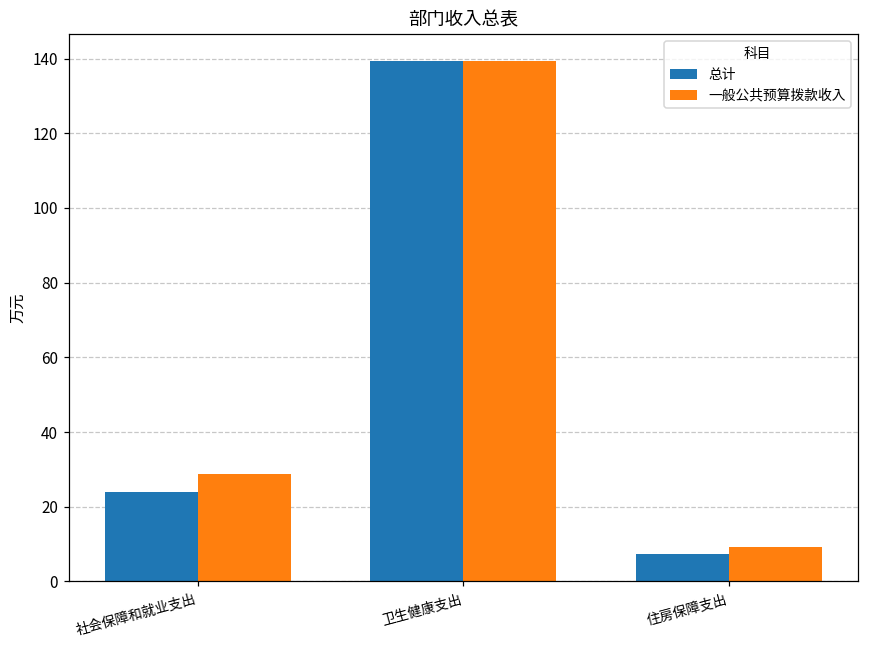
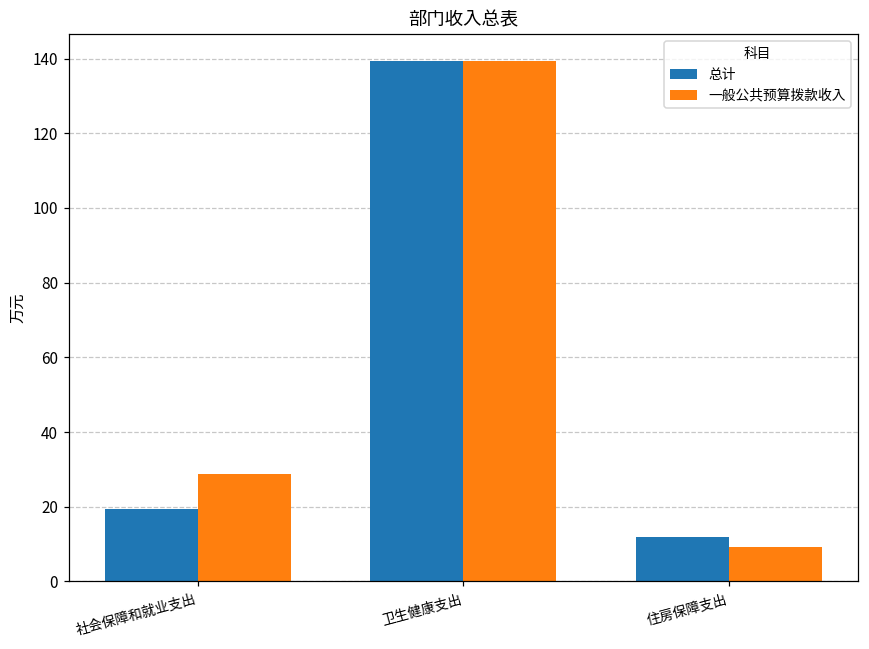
  {
    "总计": {
-     "社会保障和就业支出": 24,
+     "社会保障和就业支出": 19,
      "卫生健康支出": 139,
-     "住房保障支出": 7
+     "住房保障支出": 12
    },
    "一般公共预算拨款收入": {
      "社会保障和就业支出": 29,
      "卫生健康支出": 139,
      "住房保障支出": 9
    }
  }
